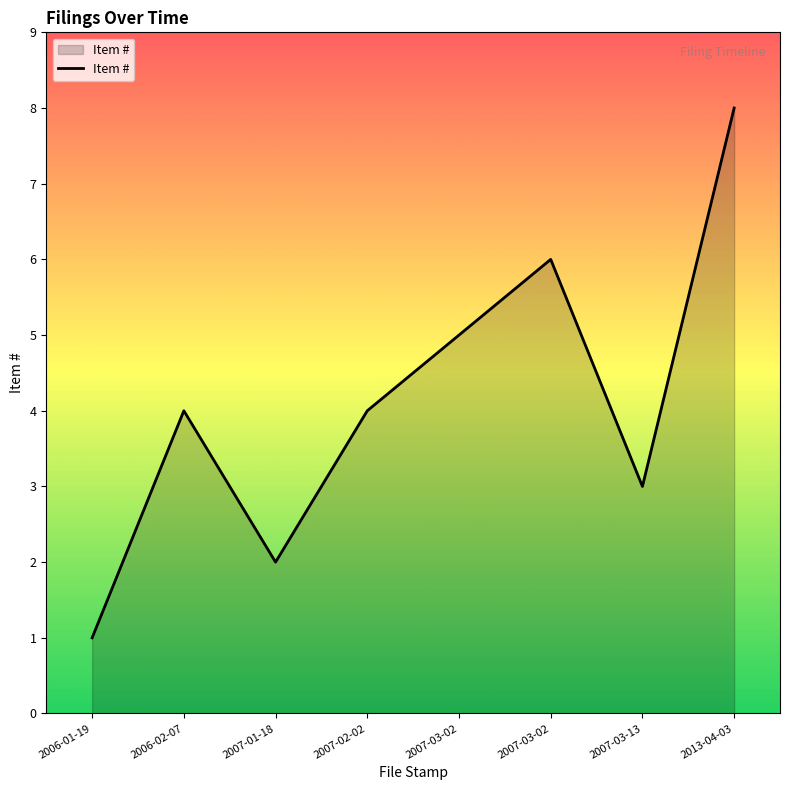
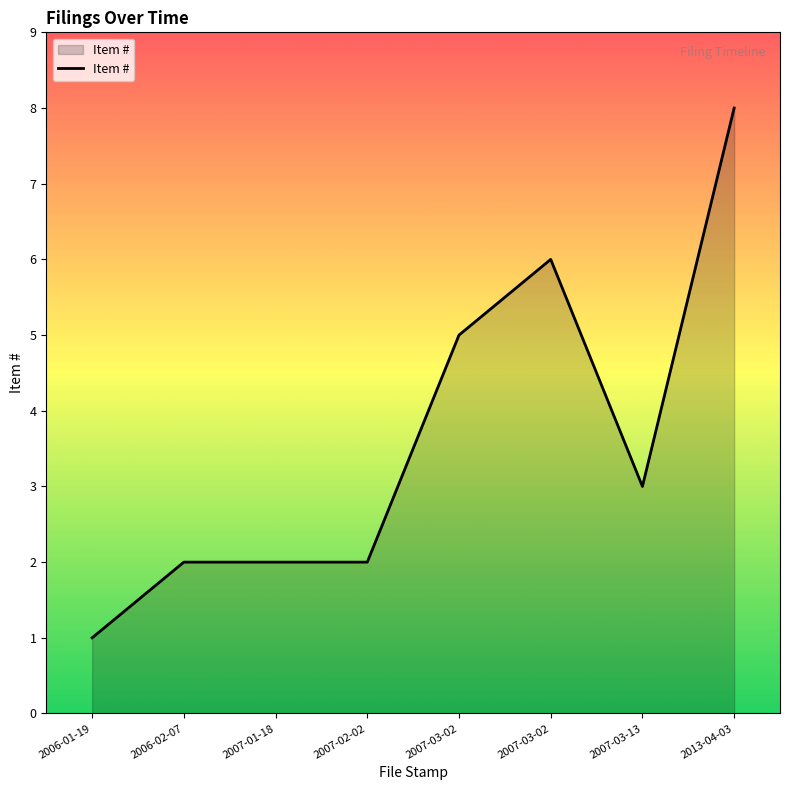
  {
    "2006-01-19": 1,
-   "2006-02-07": 4,
+   "2006-02-07": 2,
    "2007-01-18": 2,
-   "2007-02-02": 4,
+   "2007-02-02": 2,
    "2007-03-13": 3,
    "2013-04-03": 8
  }
